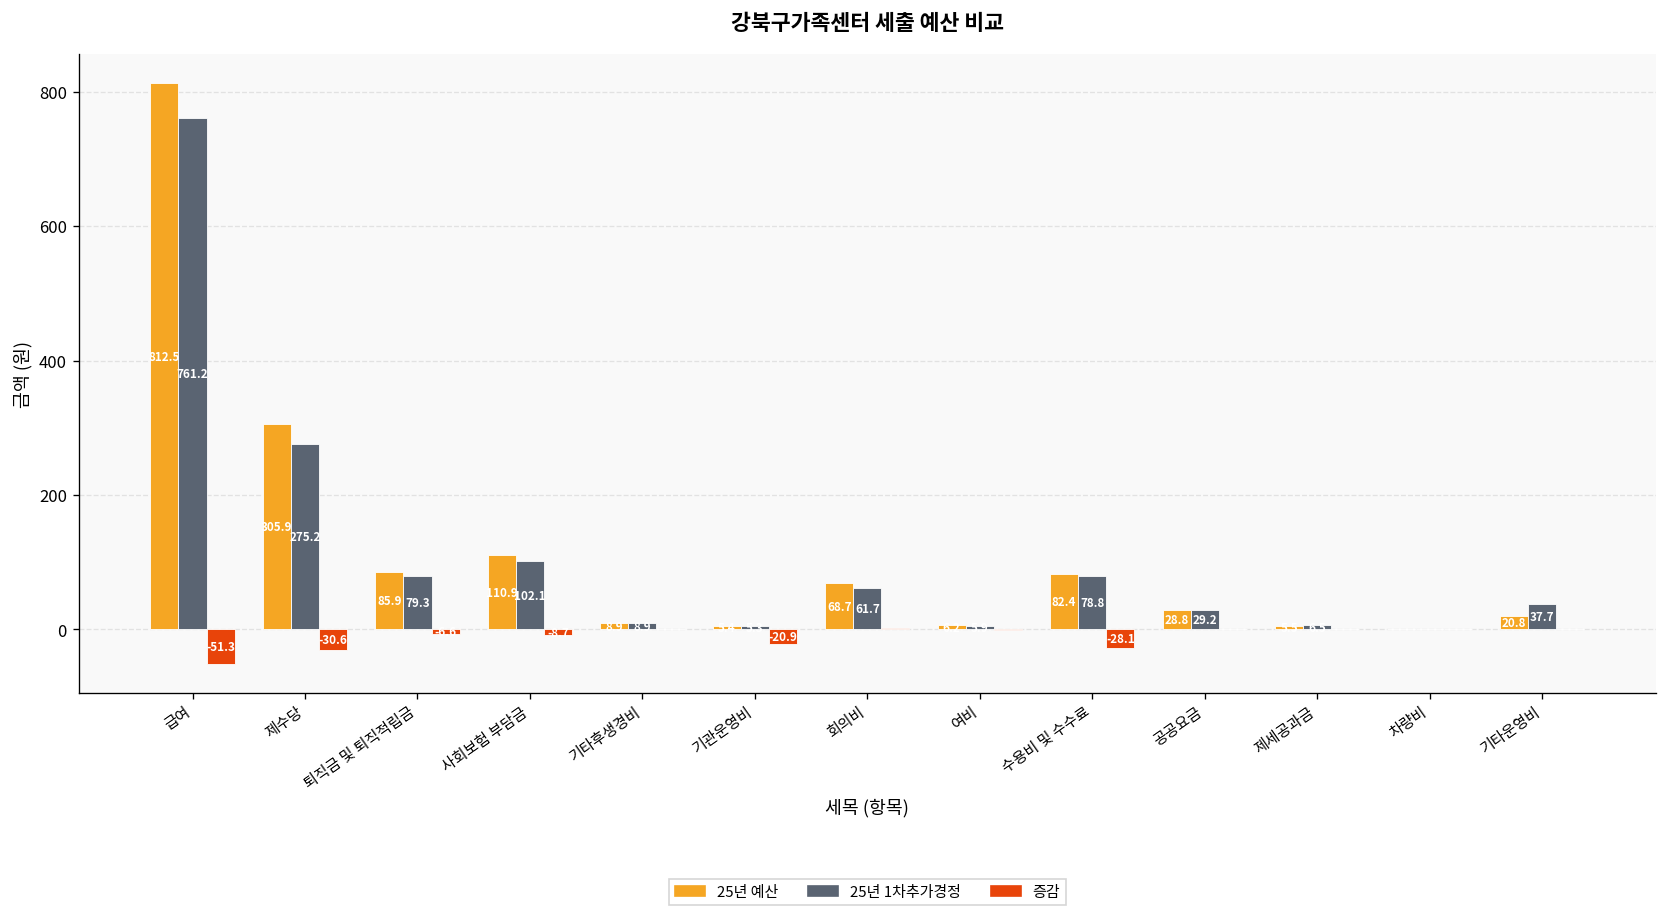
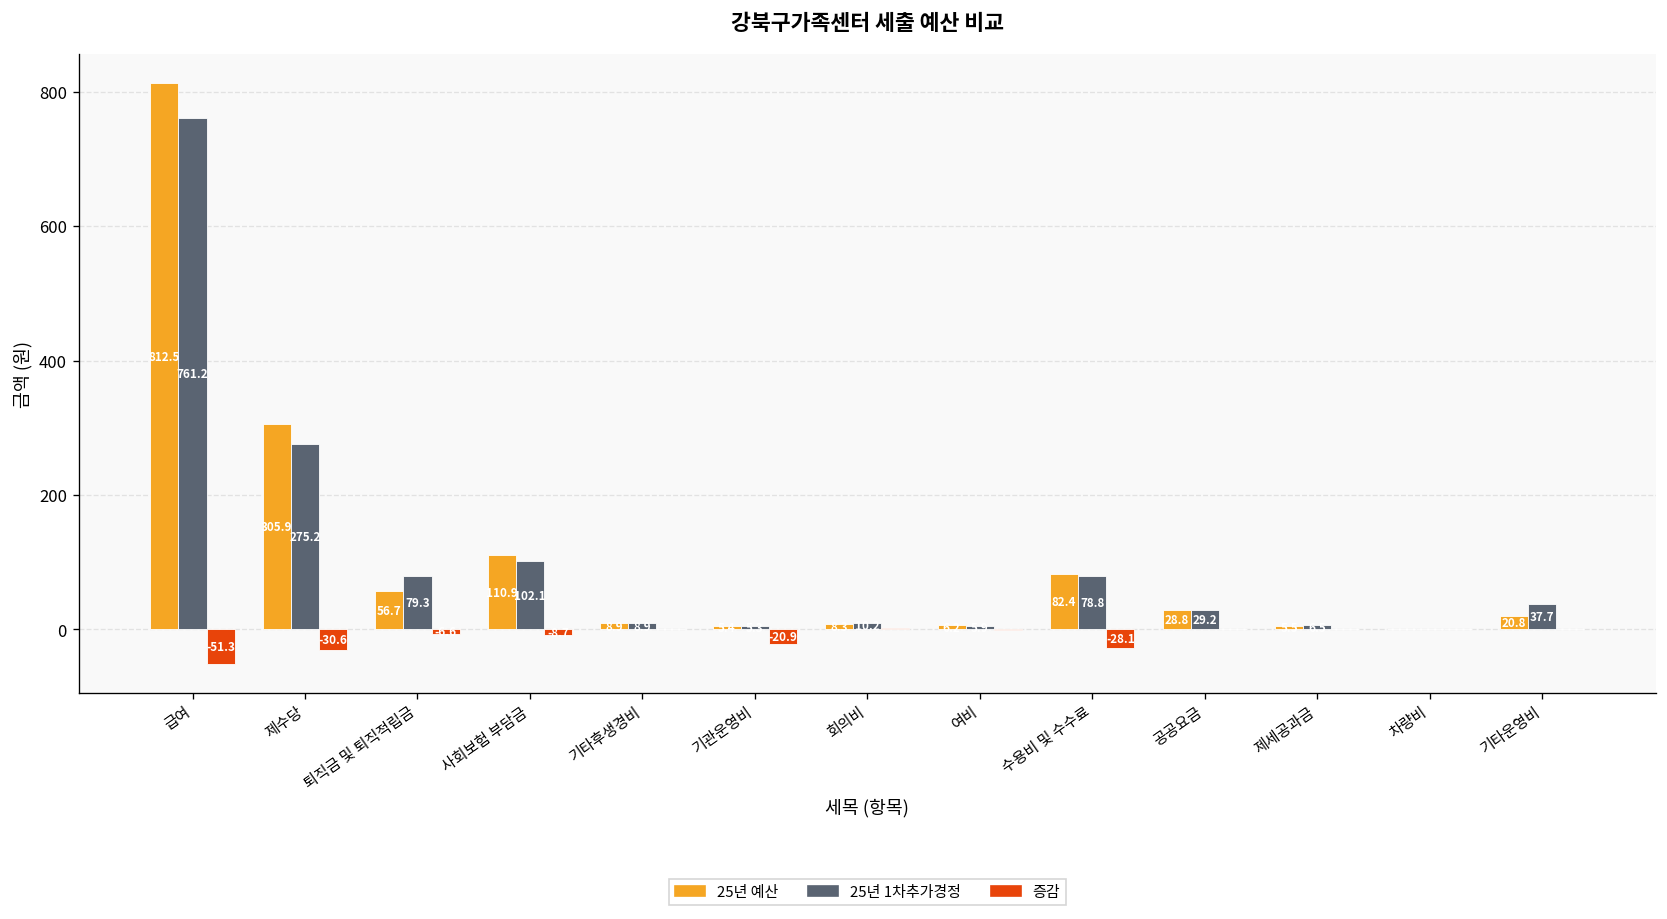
  {
    "25년 예산": {
      "급여": 812.5,
      "제수당": 305.9,
-     "퇴직금 및 퇴직적립금": 85.9,
+     "퇴직금 및 퇴직적립금": 56.7,
      "사회보험 부담금": 110.9,
-     "회의비": 70,
+     "회의비": 10,
      "수용비 및 수수료": 82.4,
      "공공요금": 28.8,
      "기타운영비": 20.8
    },
    "25년 1차추가경정": {
      "기타후생경비": 10,
      "기관운영비": 10,
-     "회의비": 60,
+     "회의비": 10,
      "여비": 10,
      "제세공과금": 10
    },
    "증감": {
      "급여": -51.3,
      "제수당": -30.6,
      "기관운영비": -20.9,
      "수용비 및 수수료": -28.1
    }
  }
